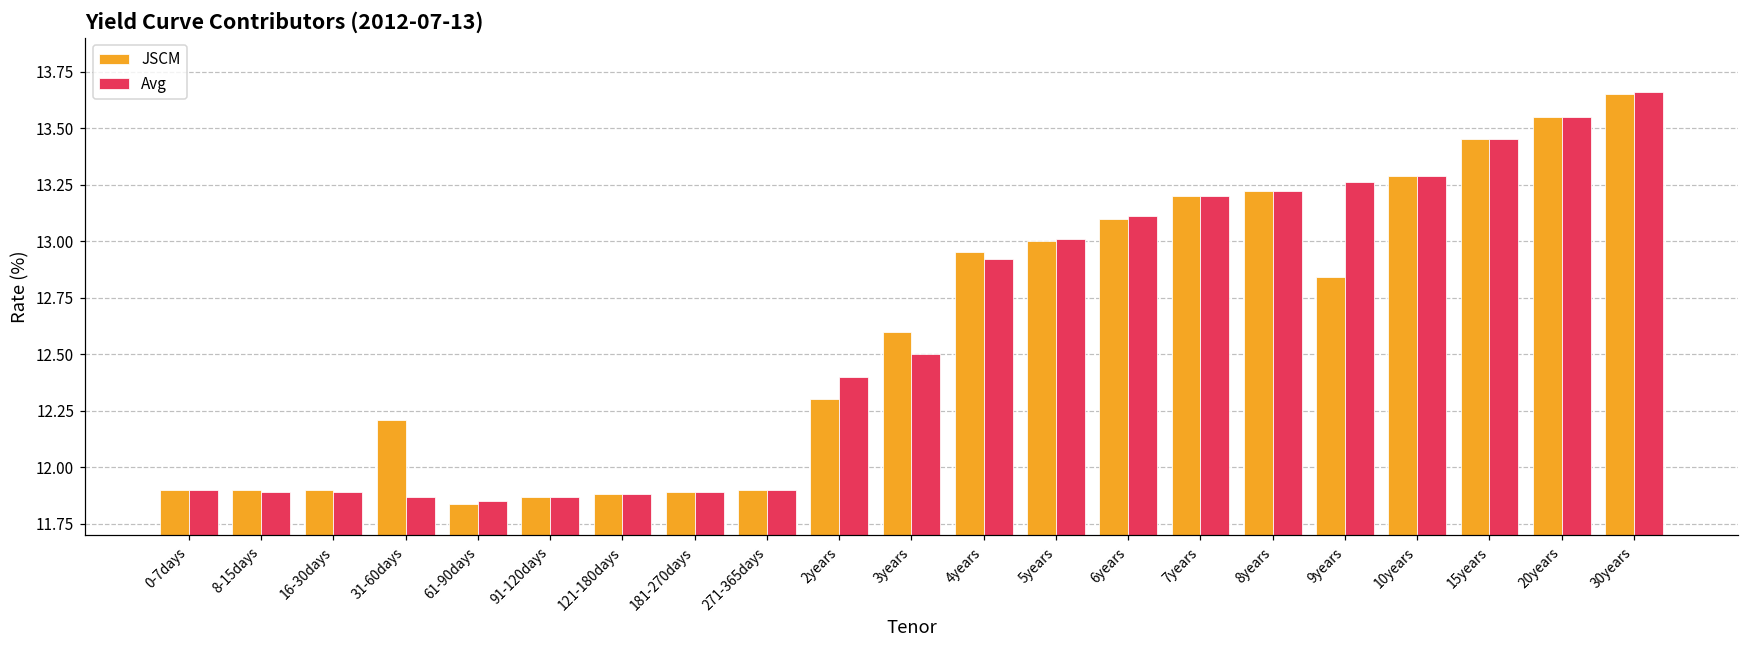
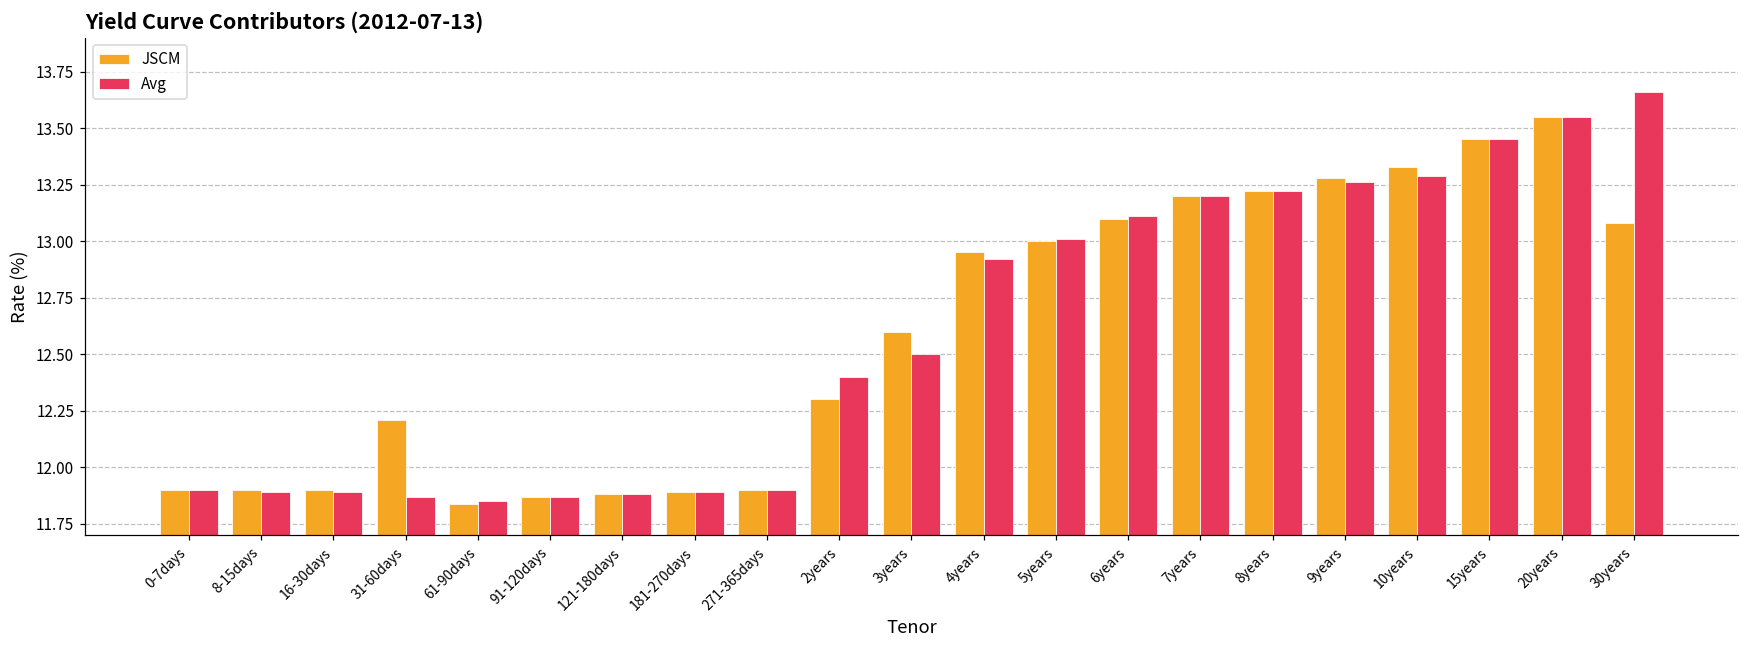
  {
    "JSCM": {
      "0-7days": 11.90,
      "8-15days": 11.90,
      "16-30days": 11.90,
      "31-60days": 12.21,
      "61-90days": 11.84,
      "91-120days": 11.87,
      "121-180days": 11.88,
      "181-270days": 11.89,
      "271-365days": 11.90,
      "2years": 12.30,
      "3years": 12.60,
      "4years": 12.95,
      "5years": 13.00,
      "6years": 13.10,
      "7years": 13.20,
      "8years": 13.22,
-     "9years": 12.84,
-     "10years": 13.29,
+     "9years": 13.28,
+     "10years": 13.33,
      "15years": 13.45,
      "20years": 13.55,
-     "30years": 13.65
+     "30years": 13.08
    },
    "Avg": {
      "0-7days": 11.90,
      "8-15days": 11.89,
      "16-30days": 11.89,
      "31-60days": 11.87,
      "61-90days": 11.85,
      "91-120days": 11.87,
      "121-180days": 11.88,
      "181-270days": 11.89,
      "271-365days": 11.90,
      "2years": 12.40,
      "3years": 12.50,
      "4years": 12.92,
      "5years": 13.01,
      "6years": 13.11,
      "7years": 13.20,
      "8years": 13.22,
      "9years": 13.26,
      "10years": 13.29,
      "15years": 13.45,
      "20years": 13.55,
      "30years": 13.66
    }
  }
